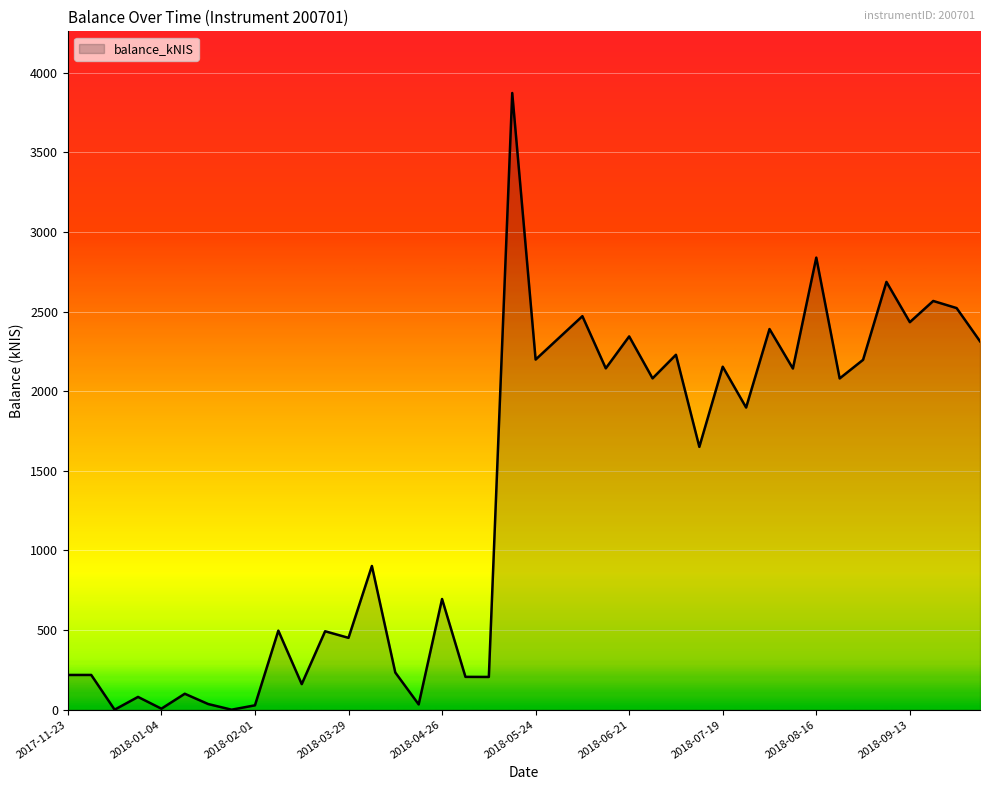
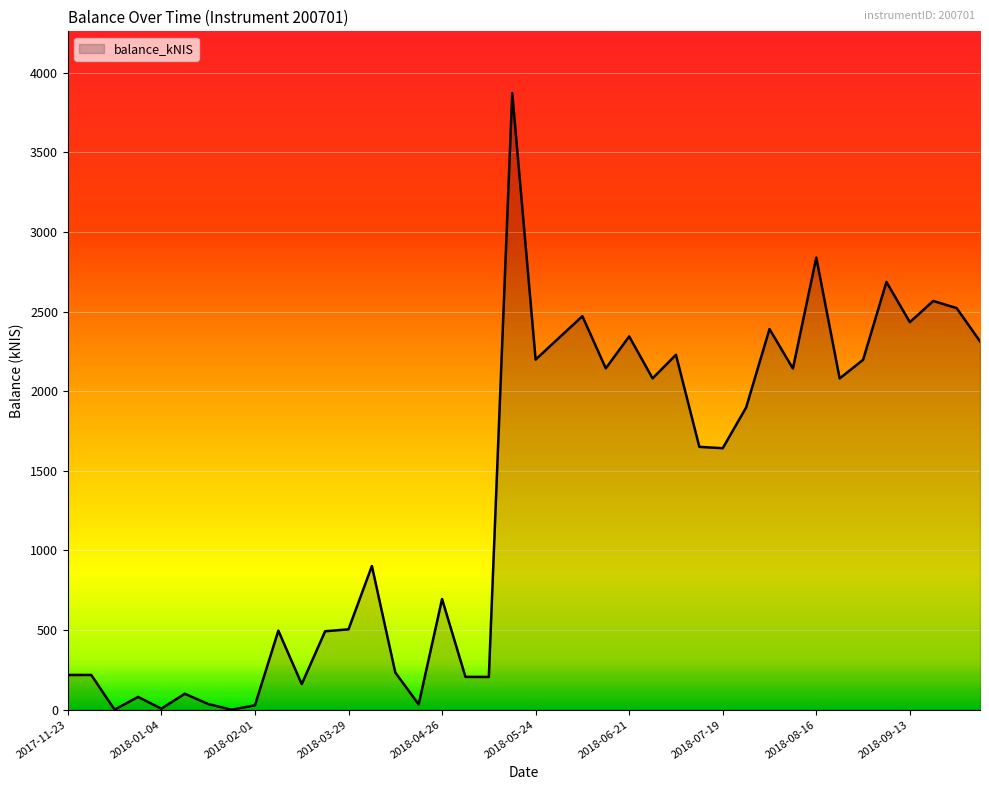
  {
    "2017-11-23": 220,
    "2018-01-04": 10,
    "2018-02-01": 30,
-   "2018-03-29": 450,
+   "2018-03-29": 500,
    "2018-04-26": 700,
    "2018-05-24": 2200,
    "2018-06-21": 2340,
-   "2018-07-19": 2150,
+   "2018-07-19": 1640,
    "2018-08-16": 2840,
    "2018-09-13": 2430
  }
